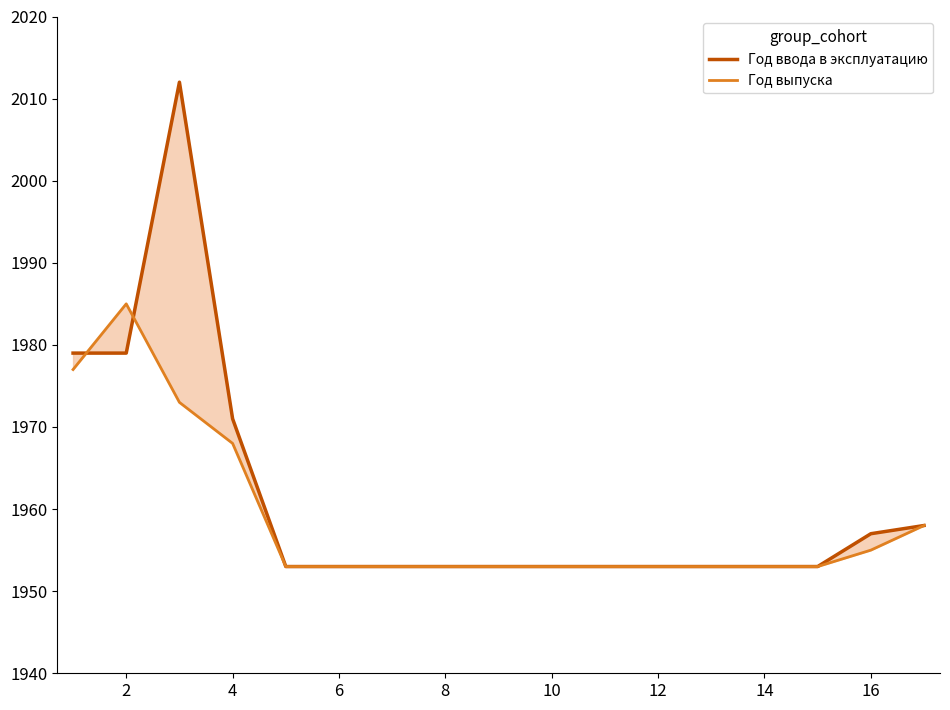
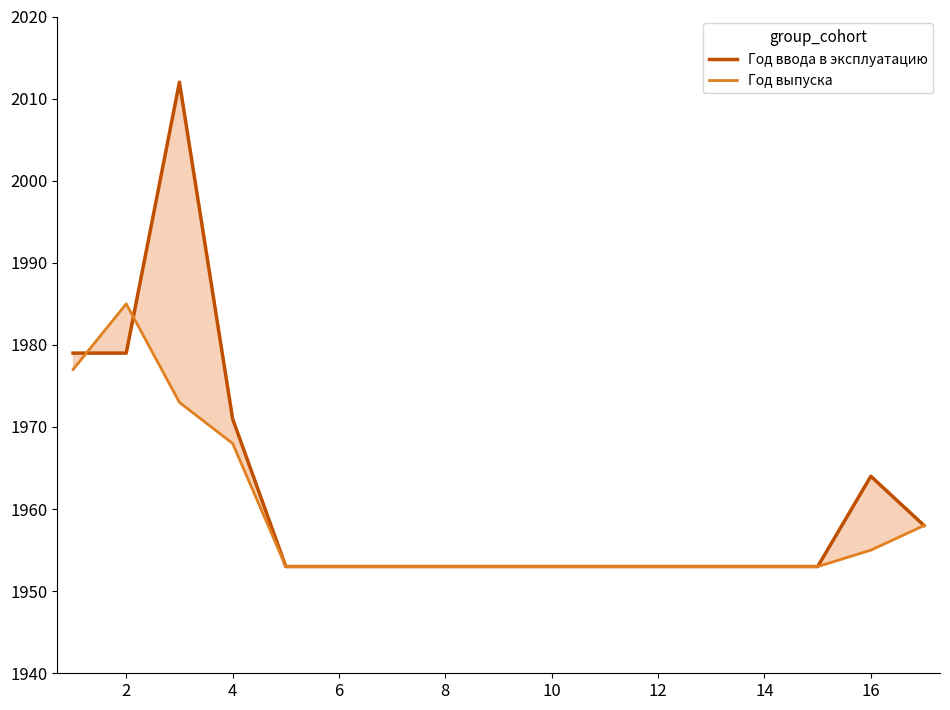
  {
    "Год ввода в эксплуатацию": {
      "2": 1979,
-     "16": 1957
+     "16": 1964
    },
    "Год выпуска": {
      "4": 1968,
      "16": 1955
    }
  }
